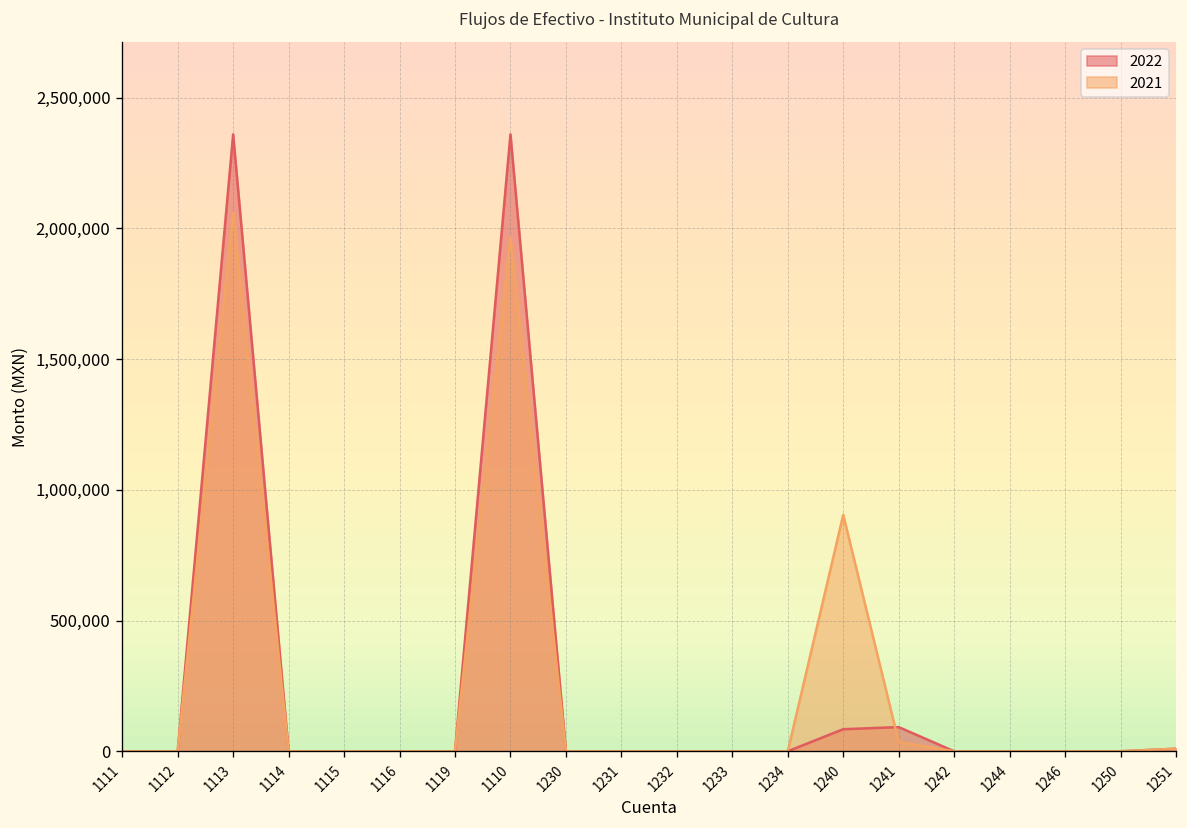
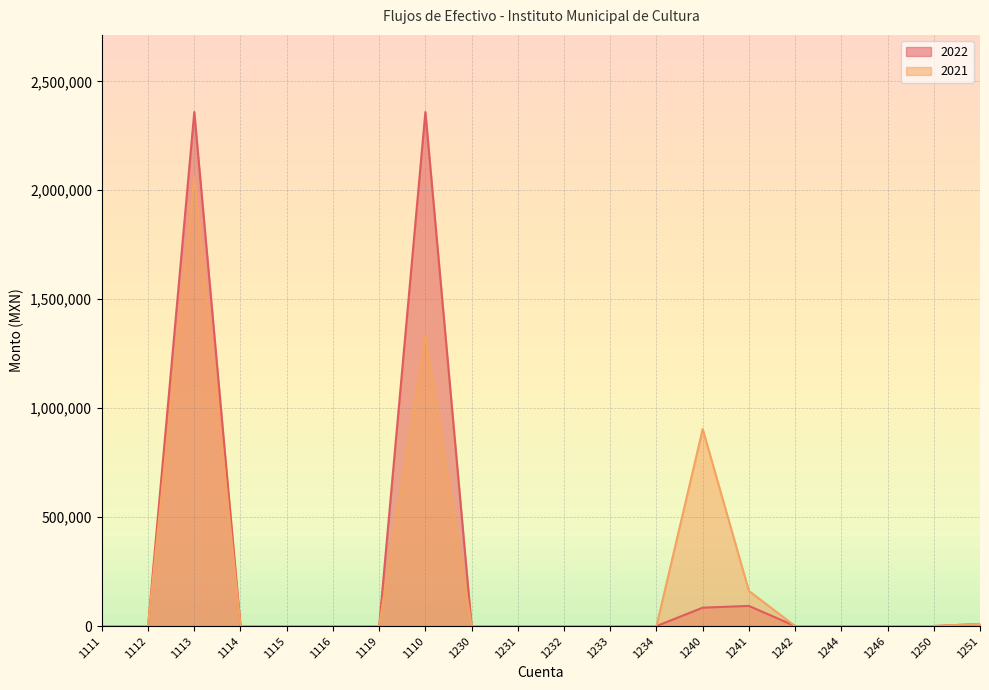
  {
    "2022": {
      "1113": "2,360,000",
      "1110": "2,360,000",
      "1240": "80,000",
      "1241": "90,000"
    },
    "2021": {
      "1113": "2,060,000",
-     "1110": "1,960,000",
+     "1110": "1,330,000",
      "1240": "900,000",
-     "1241": "40,000"
+     "1241": "160,000"
    }
  }
